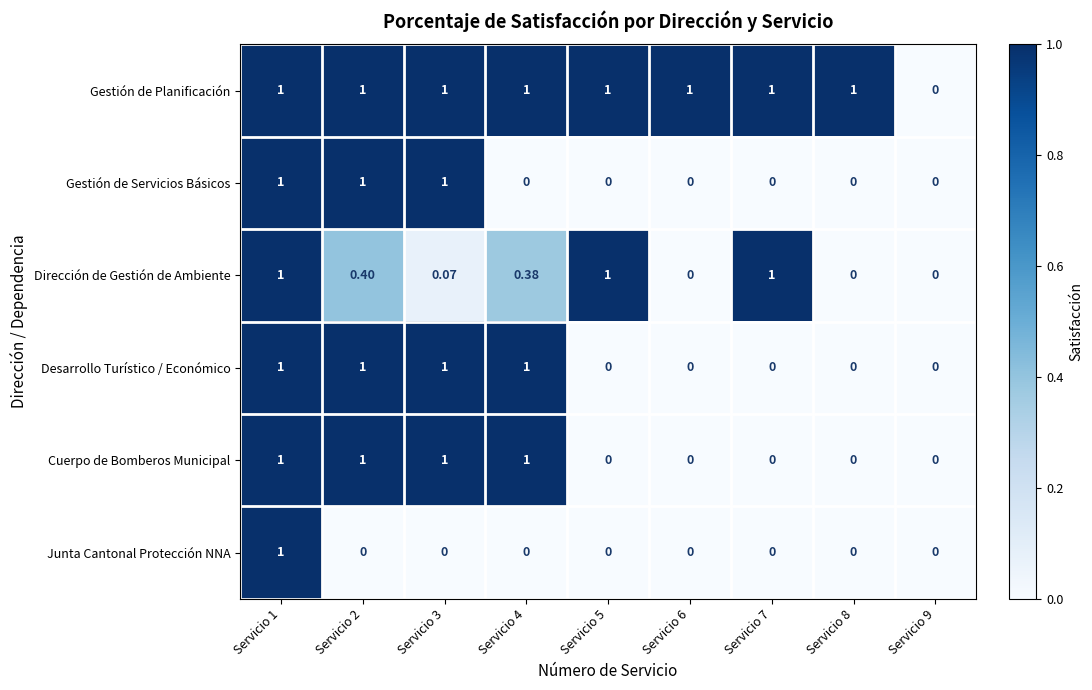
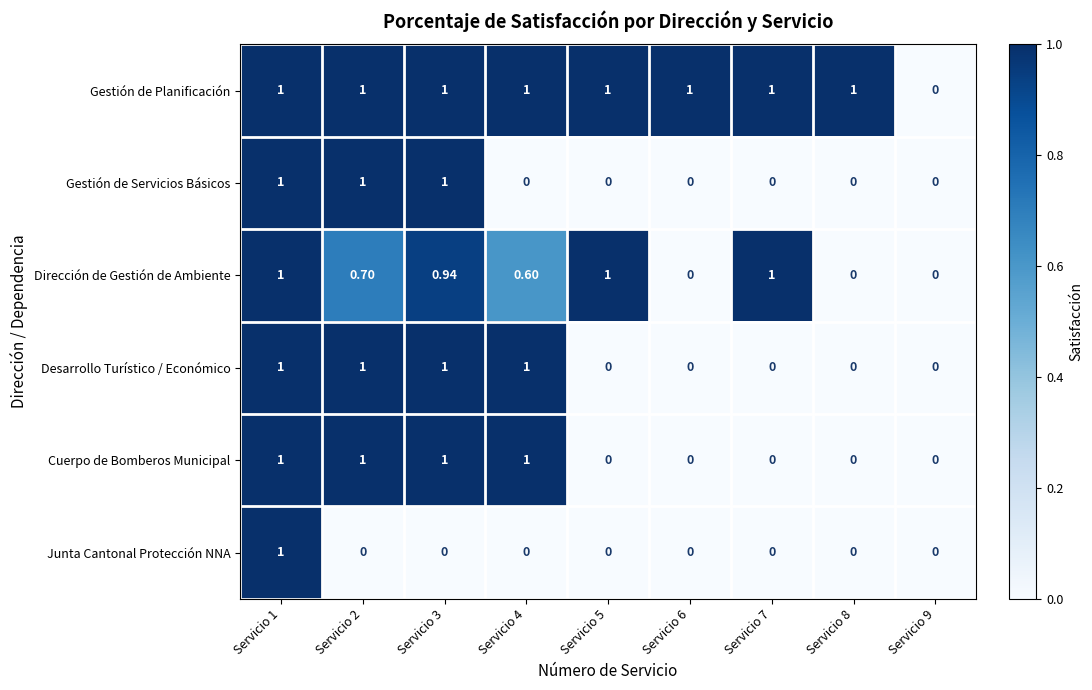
  {
    "Gestión de Planificación": {
      "Servicio 1": 1,
      "Servicio 2": 1,
      "Servicio 3": 1,
      "Servicio 4": 1,
      "Servicio 5": 1,
      "Servicio 6": 1,
      "Servicio 7": 1,
      "Servicio 8": 1,
      "Servicio 9": 0
    },
    "Gestión de Servicios Básicos": {
      "Servicio 1": 1,
      "Servicio 2": 1,
      "Servicio 3": 1,
      "Servicio 4": 0,
      "Servicio 5": 0,
      "Servicio 6": 0,
      "Servicio 7": 0,
      "Servicio 8": 0,
      "Servicio 9": 0
    },
    "Dirección de Gestión de Ambiente": {
      "Servicio 1": 1,
-     "Servicio 2": 0.40,
-     "Servicio 3": 0.07,
-     "Servicio 4": 0.38,
+     "Servicio 2": 0.70,
+     "Servicio 3": 0.94,
+     "Servicio 4": 0.60,
      "Servicio 5": 1,
      "Servicio 6": 0,
      "Servicio 7": 1,
      "Servicio 8": 0,
      "Servicio 9": 0
    },
    "Desarrollo Turístico / Económico": {
      "Servicio 1": 1,
      "Servicio 2": 1,
      "Servicio 3": 1,
      "Servicio 4": 1,
      "Servicio 5": 0,
      "Servicio 6": 0,
      "Servicio 7": 0,
      "Servicio 8": 0,
      "Servicio 9": 0
    },
    "Cuerpo de Bomberos Municipal": {
      "Servicio 1": 1,
      "Servicio 2": 1,
      "Servicio 3": 1,
      "Servicio 4": 1,
      "Servicio 5": 0,
      "Servicio 6": 0,
      "Servicio 7": 0,
      "Servicio 8": 0,
      "Servicio 9": 0
    },
    "Junta Cantonal Protección NNA": {
      "Servicio 1": 1,
      "Servicio 2": 0,
      "Servicio 3": 0,
      "Servicio 4": 0,
      "Servicio 5": 0,
      "Servicio 6": 0,
      "Servicio 7": 0,
      "Servicio 8": 0,
      "Servicio 9": 0
    }
  }
